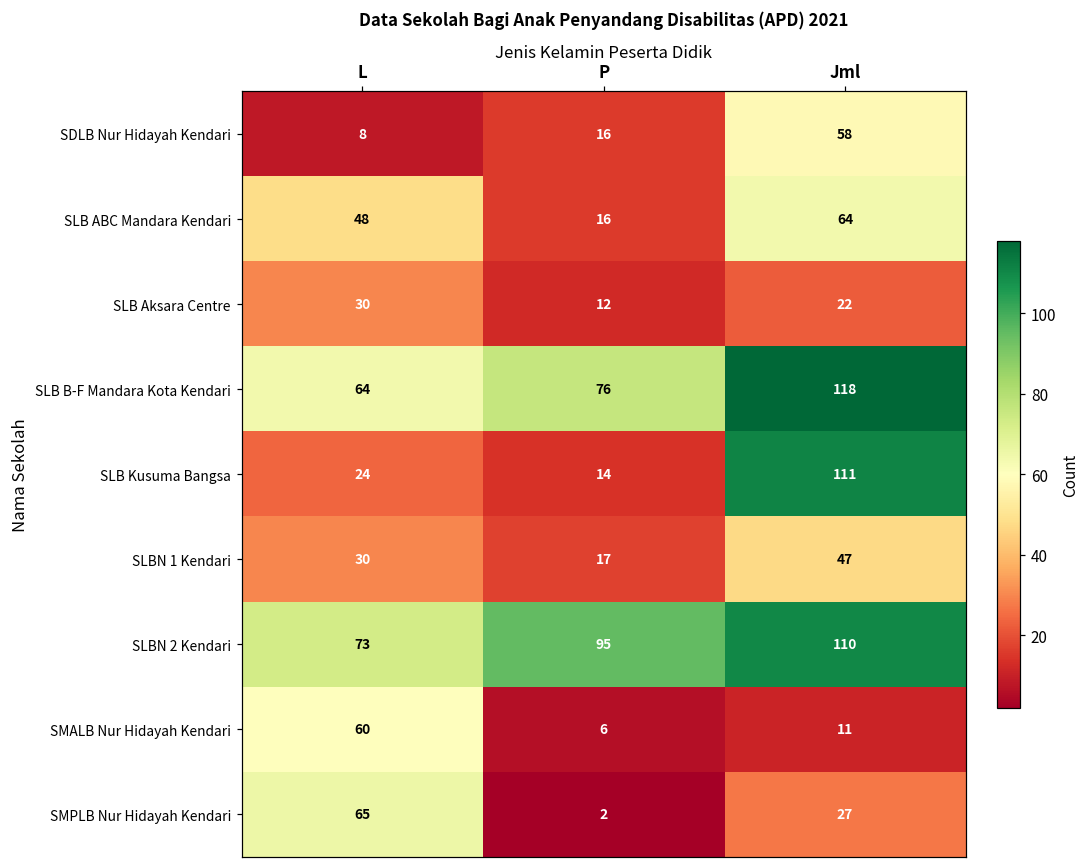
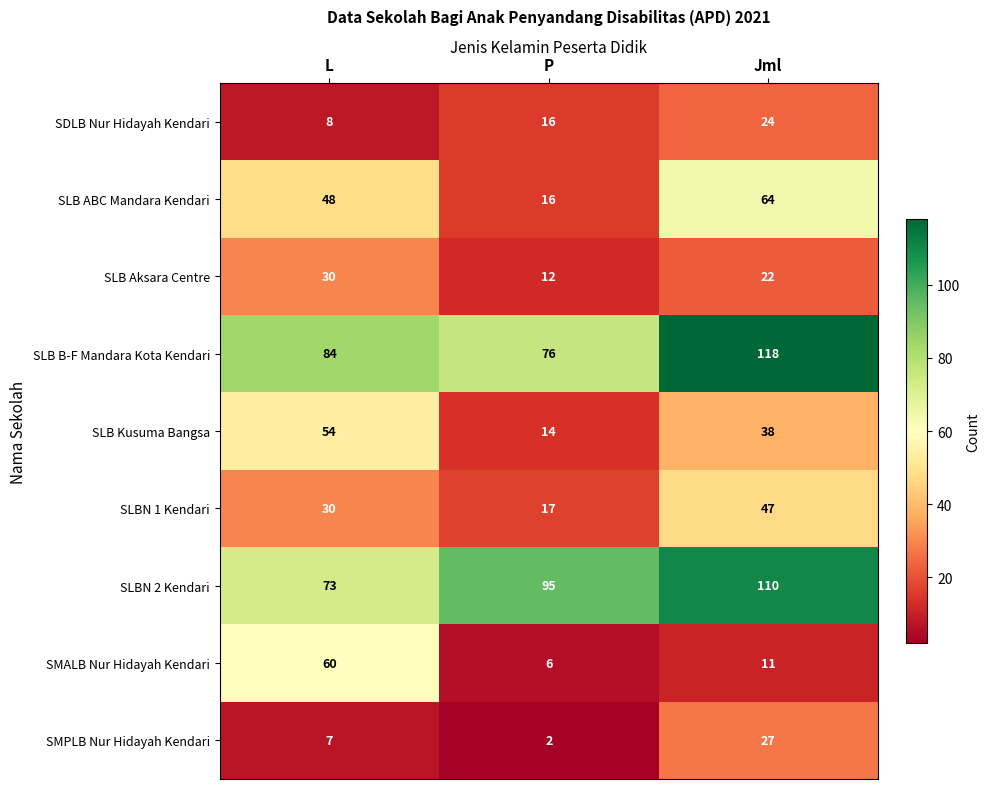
  {
    "SDLB Nur Hidayah Kendari": {
      "L": 8,
      "P": 16,
-     "Jml": 58
+     "Jml": 24
    },
    "SLB ABC Mandara Kendari": {
      "L": 48,
      "P": 16,
      "Jml": 64
    },
    "SLB Aksara Centre": {
      "L": 30,
      "P": 12,
      "Jml": 22
    },
    "SLB B-F Mandara Kota Kendari": {
-     "L": 64,
+     "L": 84,
      "P": 76,
      "Jml": 118
    },
    "SLB Kusuma Bangsa": {
-     "L": 24,
+     "L": 54,
      "P": 14,
-     "Jml": 111
+     "Jml": 38
    },
    "SLBN 1 Kendari": {
      "L": 30,
      "P": 17,
      "Jml": 47
    },
    "SLBN 2 Kendari": {
      "L": 73,
      "P": 95,
      "Jml": 110
    },
    "SMALB Nur Hidayah Kendari": {
      "L": 60,
      "P": 6,
      "Jml": 11
    },
    "SMPLB Nur Hidayah Kendari": {
-     "L": 65,
+     "L": 7,
      "P": 2,
      "Jml": 27
    }
  }
